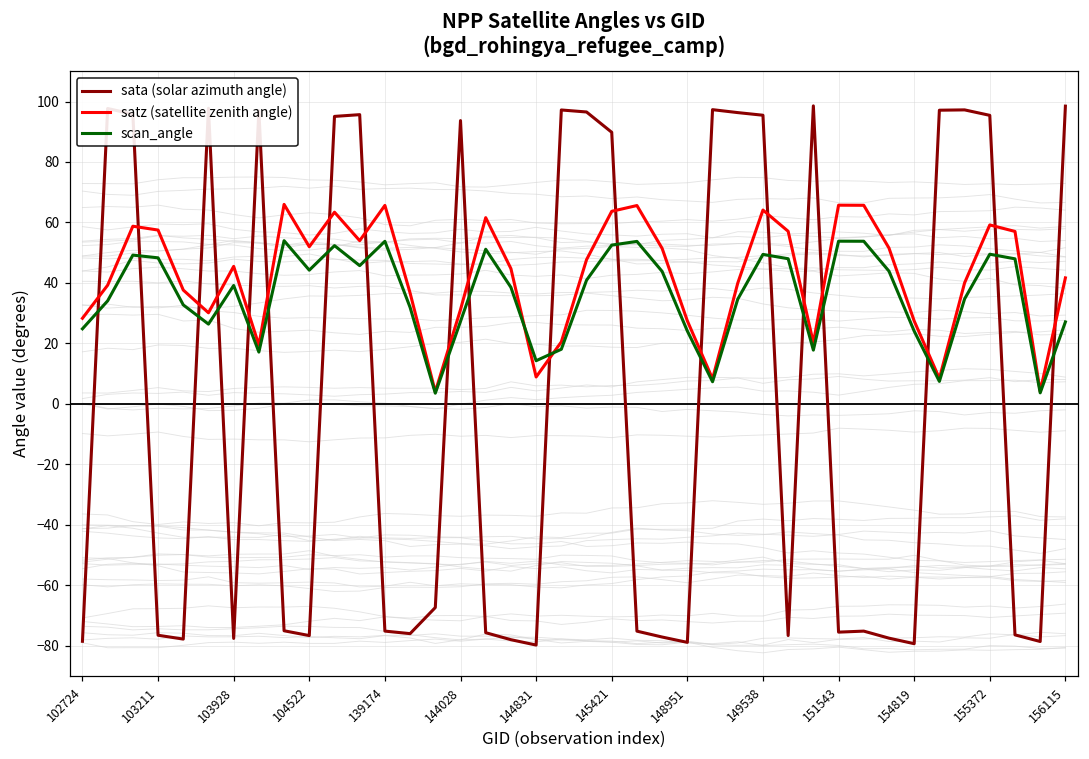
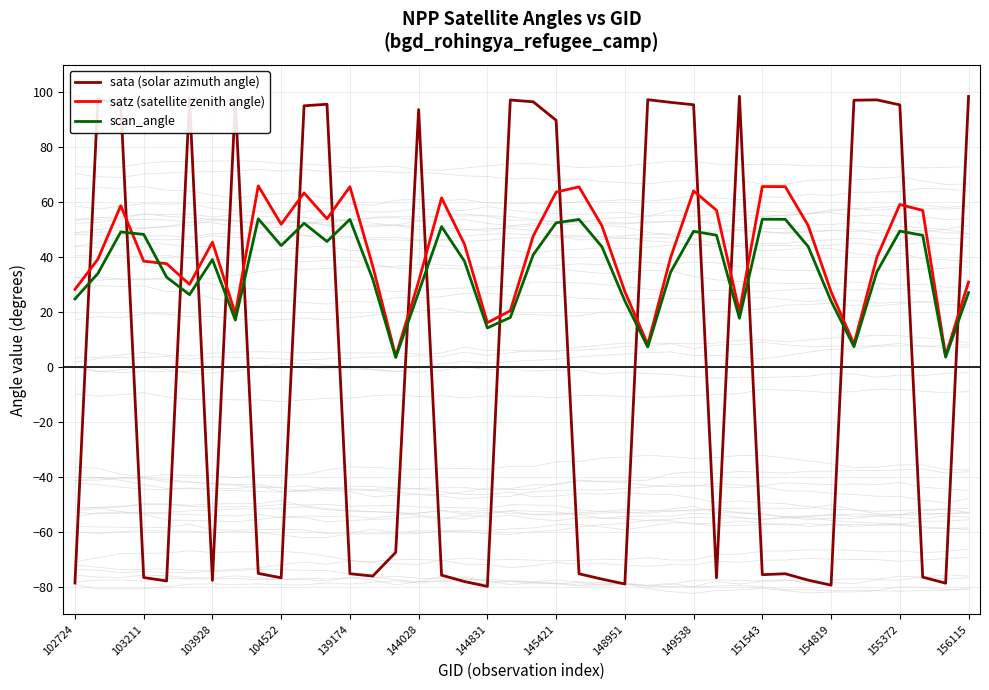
  {
    "sata (solar azimuth angle)": {
      "144028": 94,
      "144831": -80,
      "145421": 90,
      "149538": 95,
      "151543": -76,
      "155372": 95,
      "156115": 98
    },
    "satz (satellite zenith angle)": {
      "102724": 28,
-     "103211": 57,
+     "103211": 39,
      "103928": 45,
      "139174": 66,
      "144028": 31,
-     "144831": 9,
+     "144831": 16,
      "145421": 64,
      "148951": 27,
      "149538": 64,
      "154819": 27,
-     "156115": 42
+     "156115": 31
    },
    "scan_angle": {
      "102724": 25,
      "104522": 44,
      "144831": 14,
      "151543": 54
    }
  }
